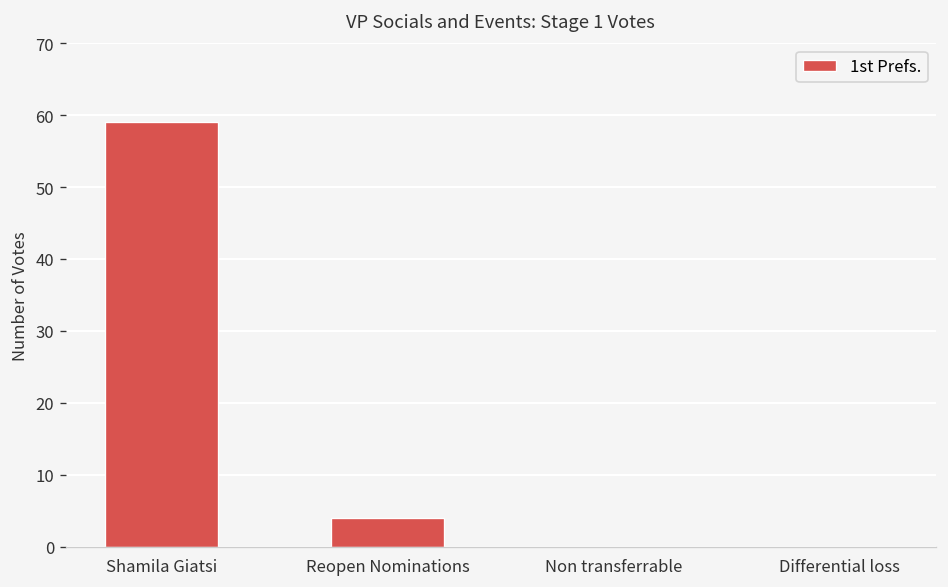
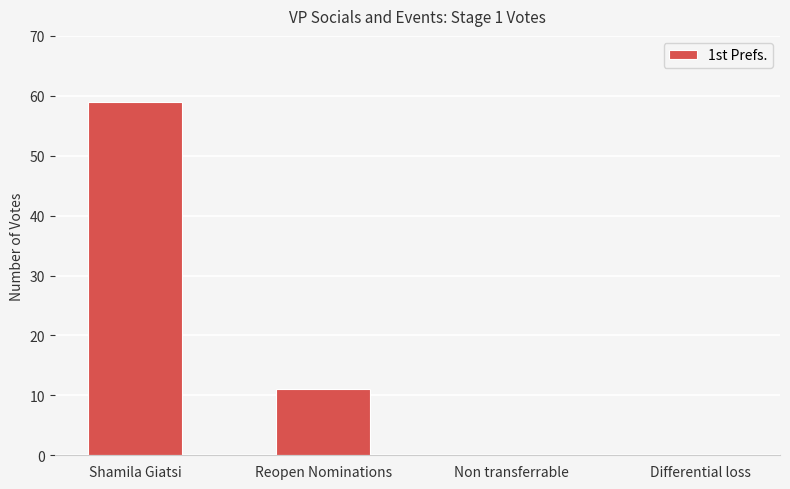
  {
    "Shamila Giatsi": 59,
-   "Reopen Nominations": 4,
+   "Reopen Nominations": 11,
    "Non transferrable": 0,
    "Differential loss": 0
  }
